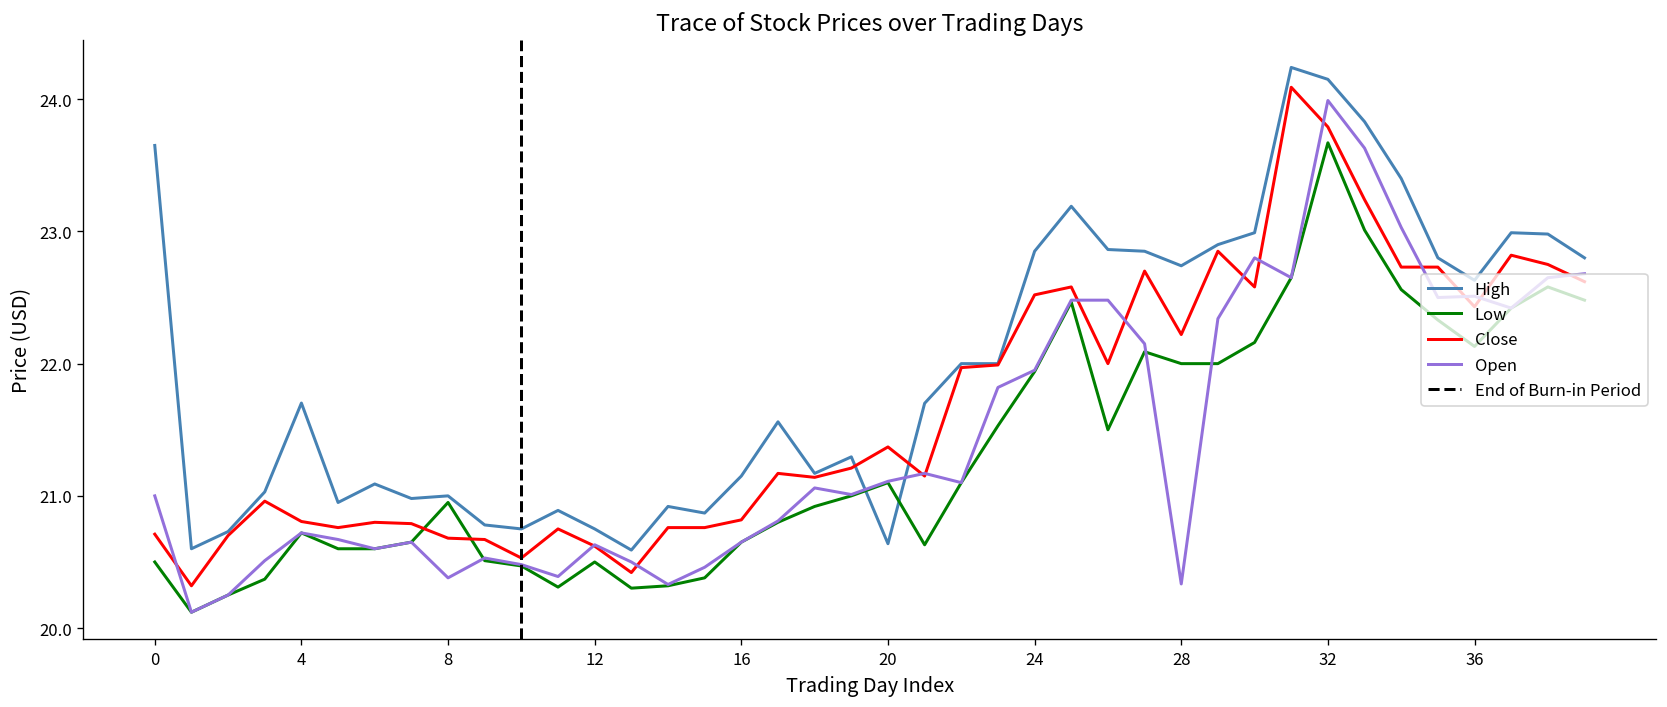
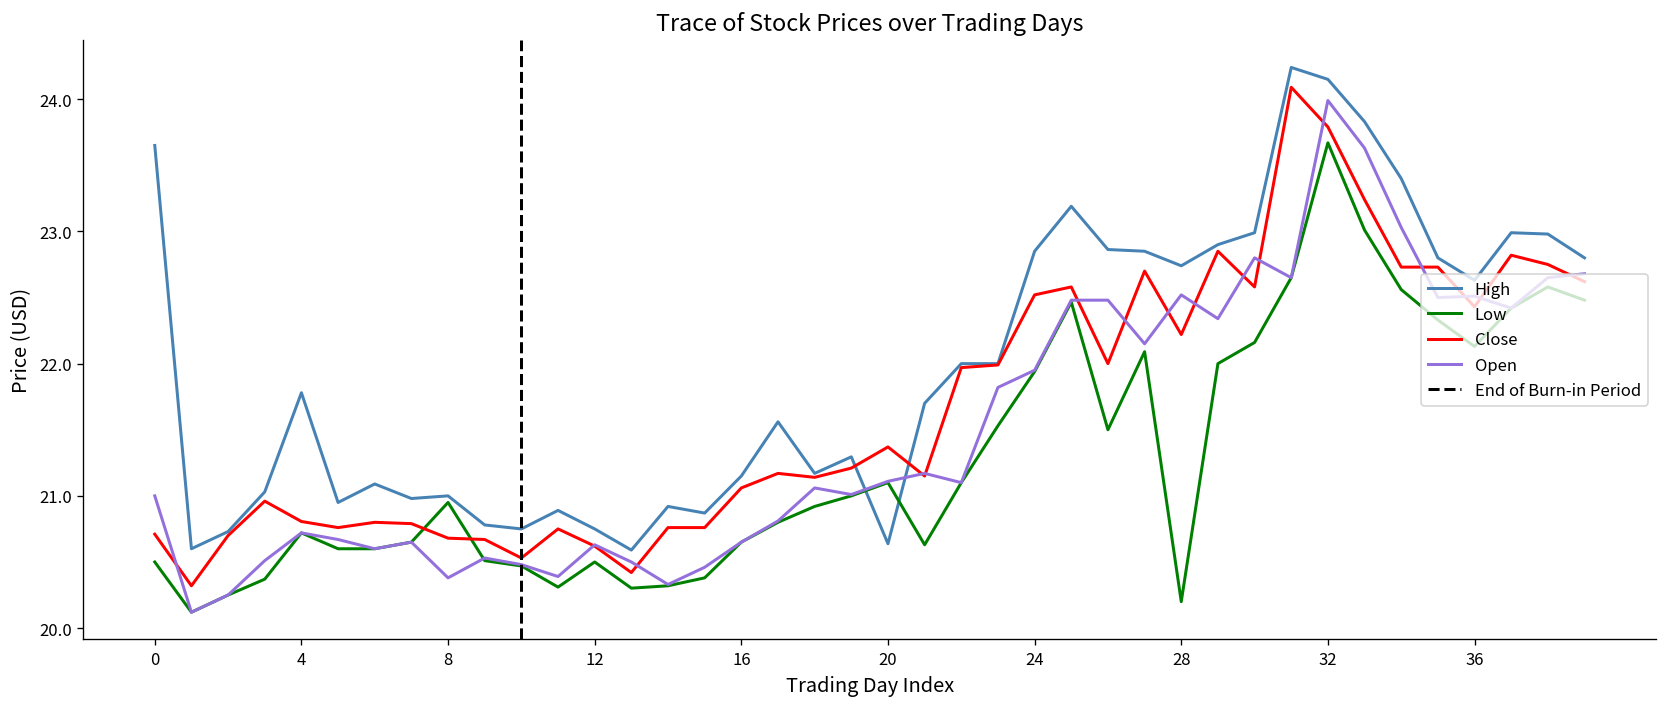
  {
    "High": {
      "0": 23.65,
-     "4": 21.70,
+     "4": 21.78,
      "8": 21.00,
      "12": 20.75,
      "16": 21.15,
      "20": 20.64,
      "24": 22.85,
      "28": 22.74,
      "32": 24.15
    },
    "Low": {
      "0": 20.5,
      "8": 20.95,
      "12": 20.5,
-     "28": 22.0,
+     "28": 20.2,
      "32": 23.67
    },
    "Close": {
      "0": 20.71,
      "4": 20.81,
      "8": 20.68,
-     "16": 20.82,
+     "16": 21.06,
      "20": 21.37,
      "24": 22.52,
      "28": 22.22,
      "32": 23.79
    },
    "Open": {
      "0": 21.00,
      "8": 20.38,
-     "28": 20.33,
+     "28": 22.52,
      "32": 23.99
    }
  }
